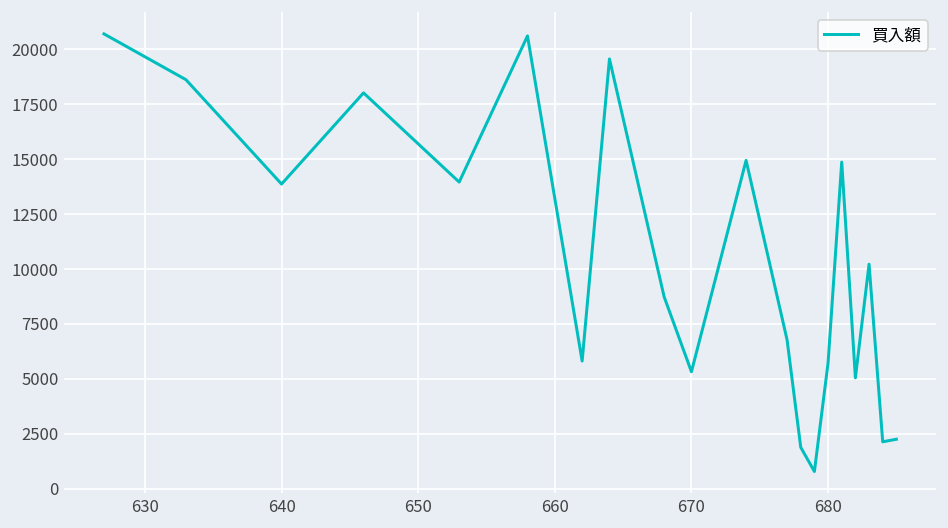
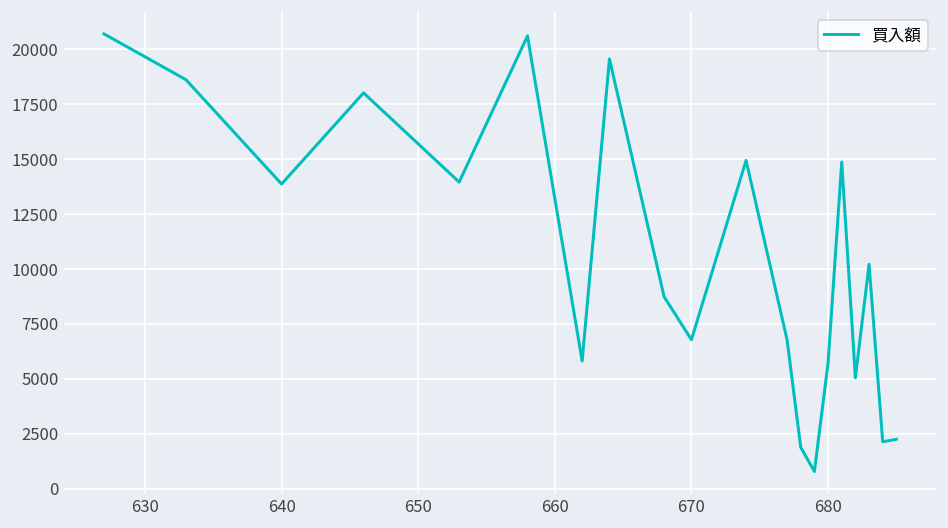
  {
    "640": 13900,
-   "670": 5300,
+   "670": 6800,
    "680": 5700
  }
